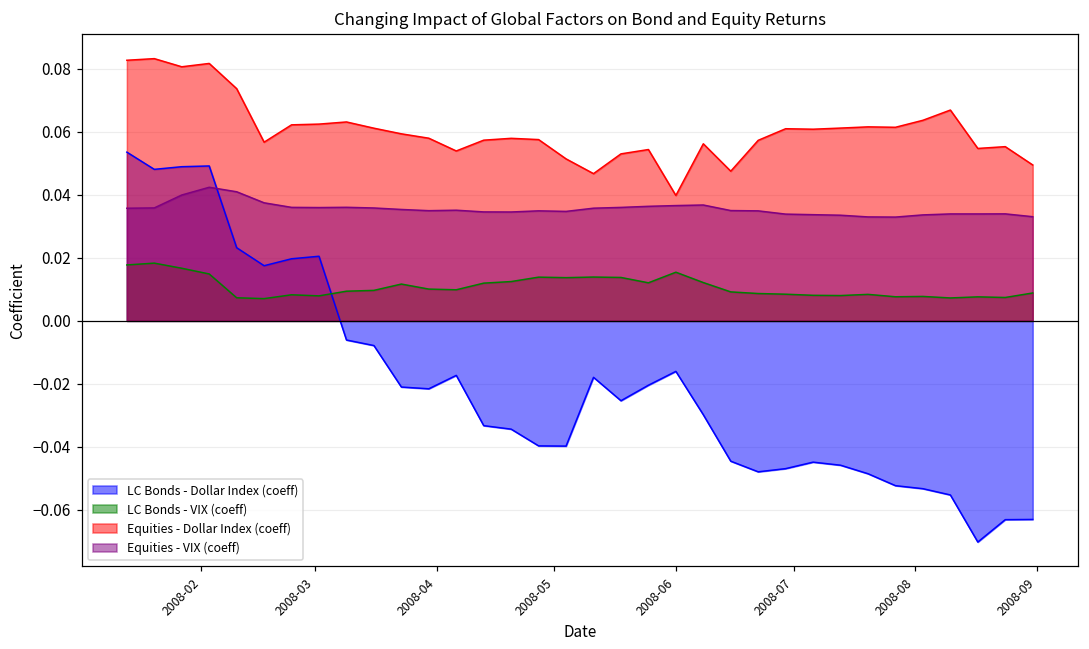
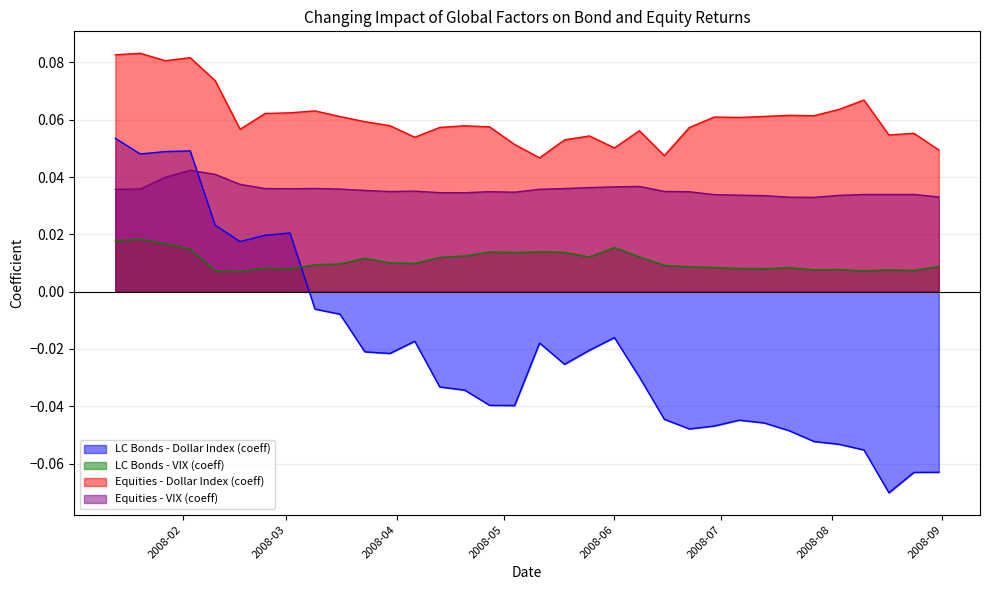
  {
    "LC Bonds - VIX (coeff)": {
      "2008-06": 0.015
    },
    "Equities - Dollar Index (coeff)": {
-     "2008-06": 0.040
+     "2008-06": 0.050
    },
    "Equities - VIX (coeff)": {
      "2008-06": 0.037
    }
  }
